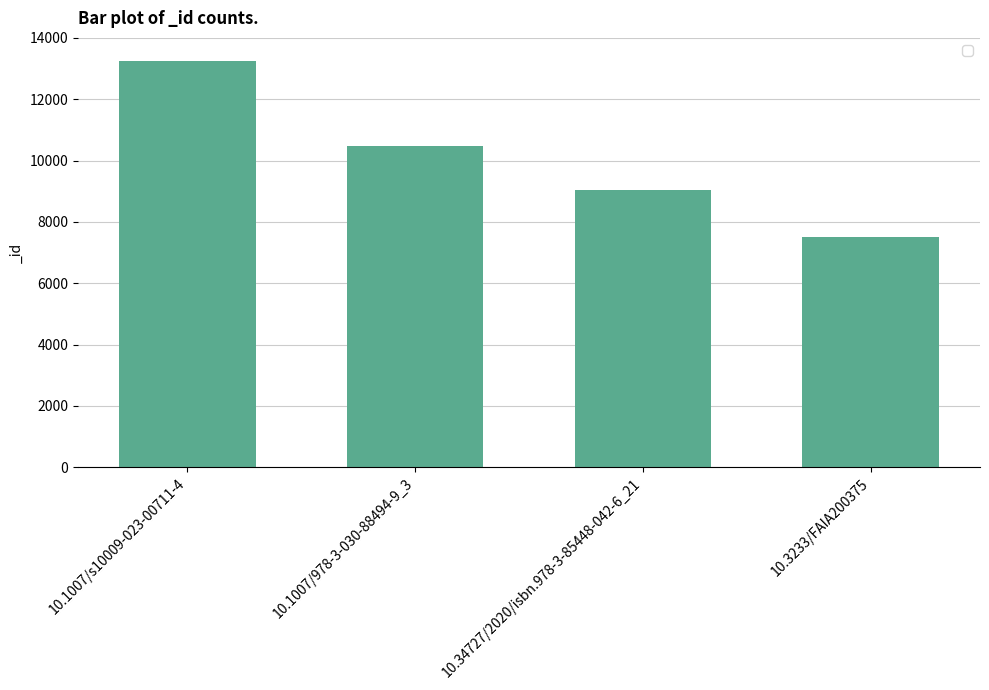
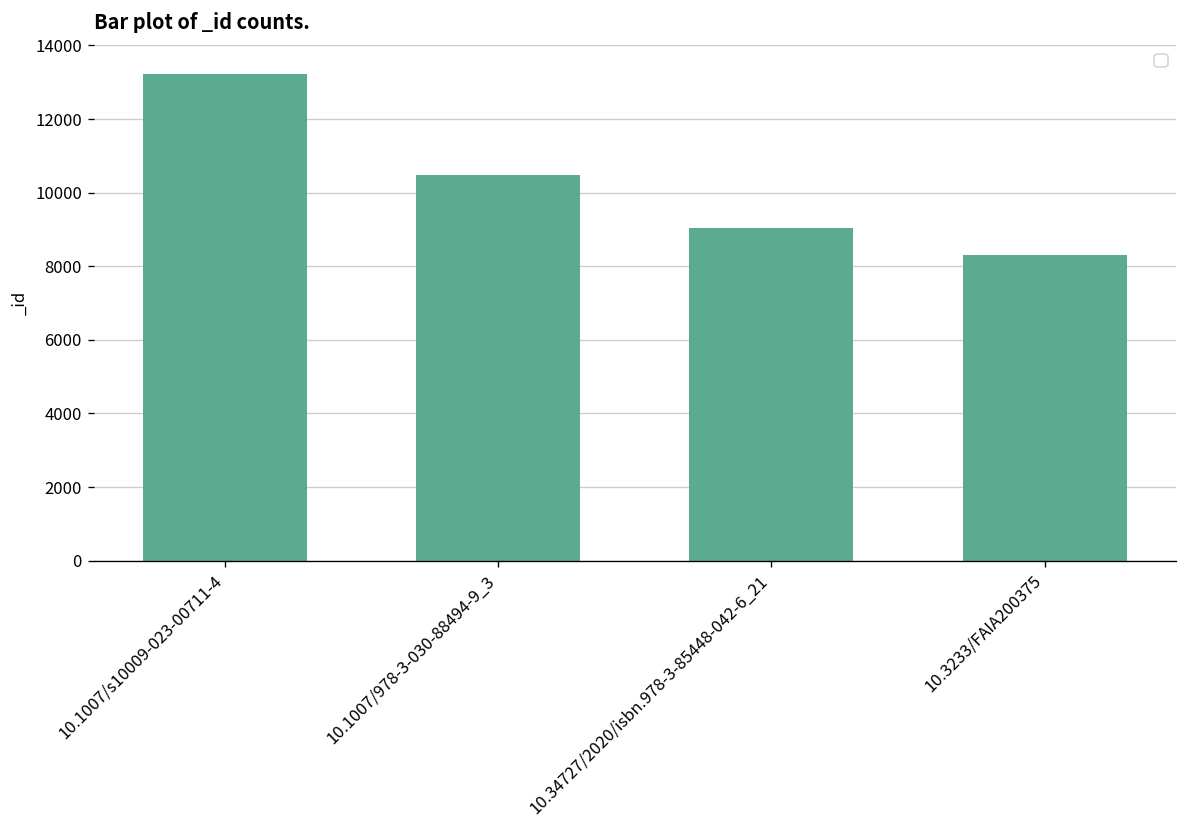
  {
    "10.1007/s10009-023-00711-4": 13200,
    "10.1007/978-3-030-88494-9_3": 10500,
    "10.34727/2020/isbn.978-3-85448-042-6_21": 9000,
-   "10.3233/FAIA200375": 7500
+   "10.3233/FAIA200375": 8300
  }
